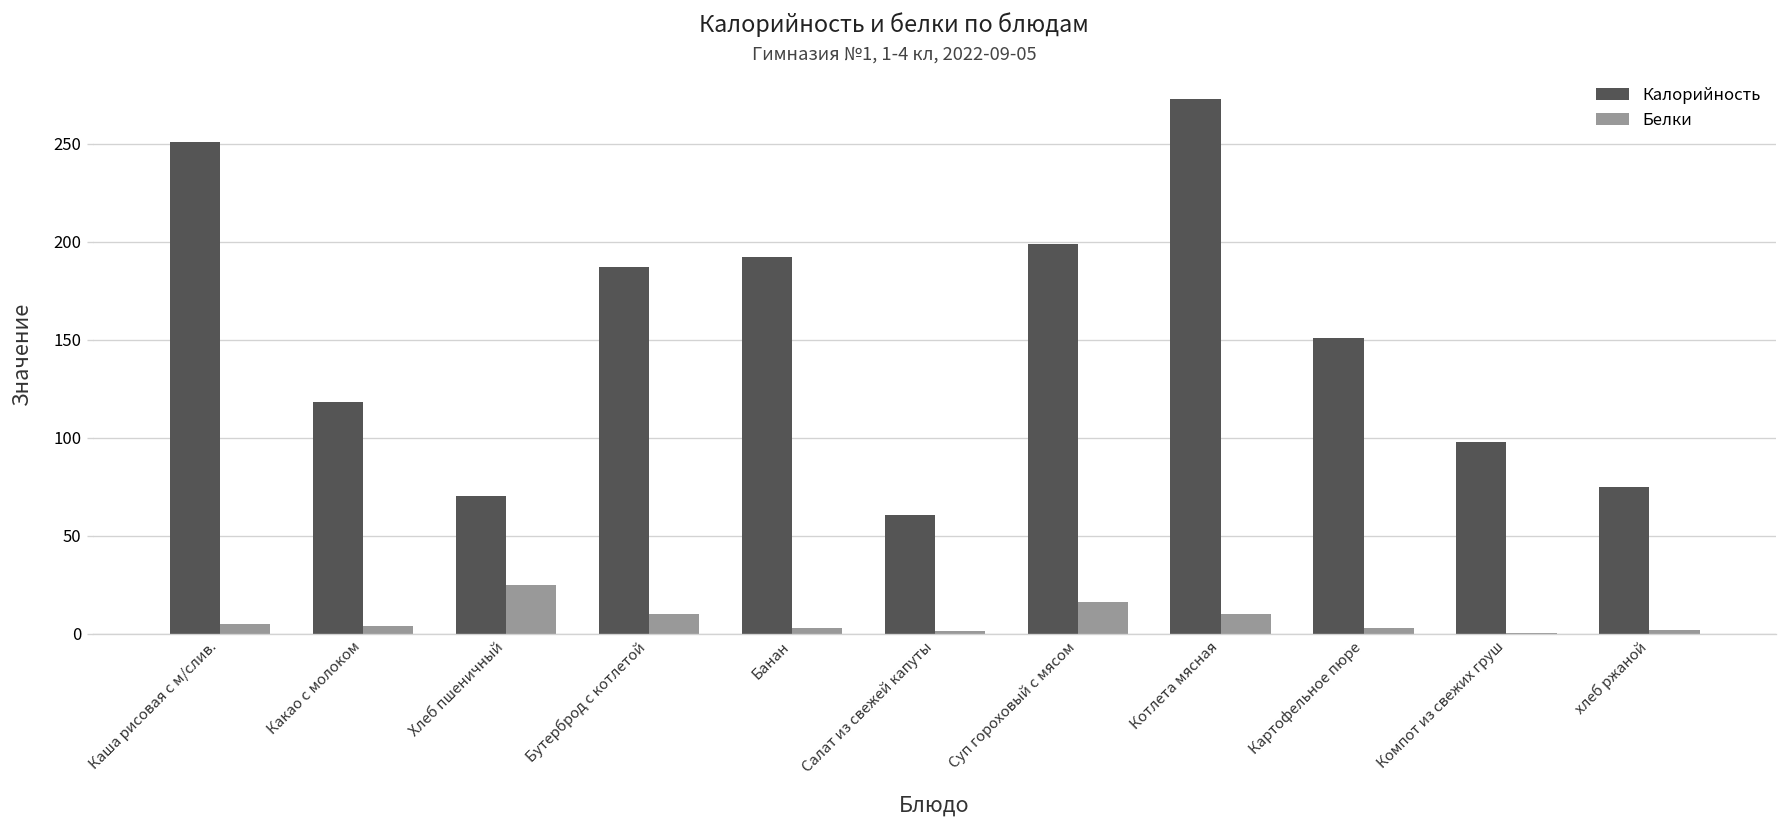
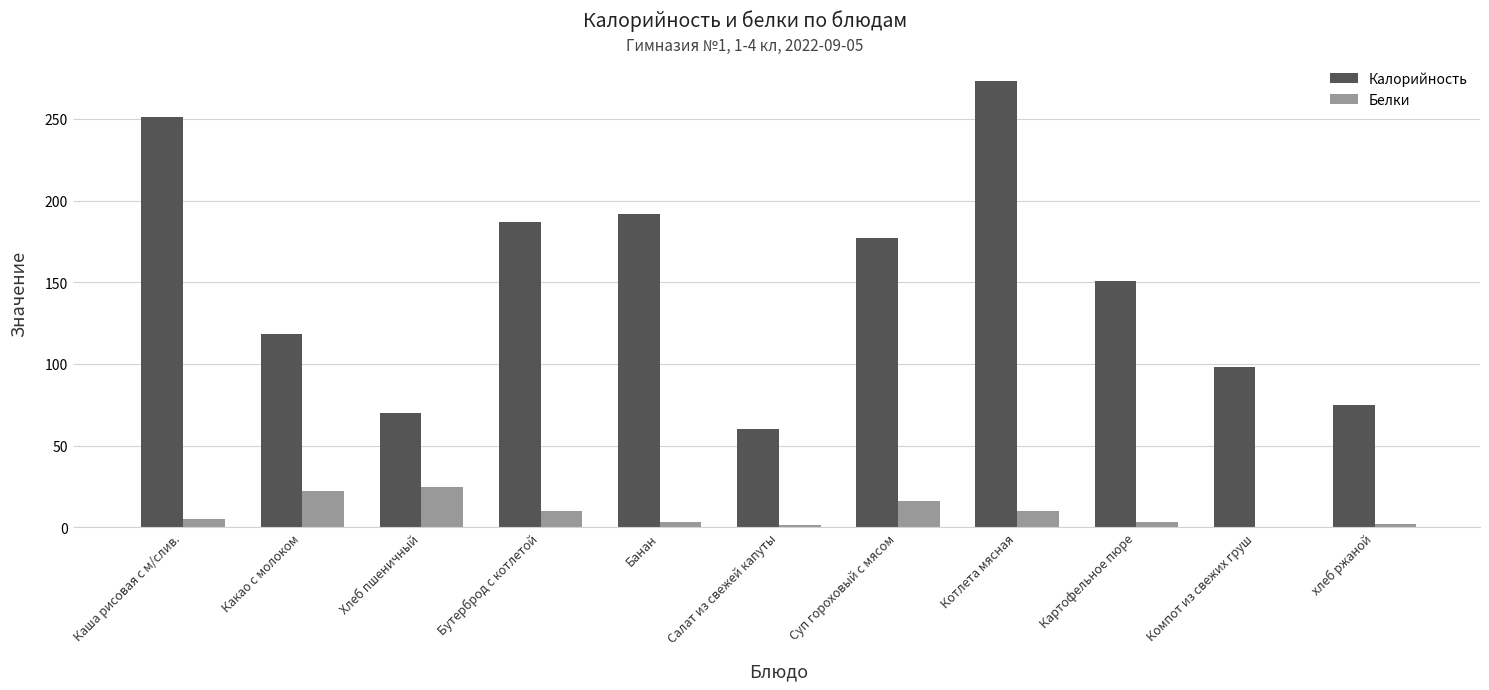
  {
    "Калорийность": {
      "Каша рисовая с м/слив.": 251,
      "Какао с молоком": 118,
      "Хлеб пшеничный": 70,
      "Бутерброд с котлетой": 187,
      "Банан": 192,
      "Салат из свежей капуты": 60,
-     "Суп гороховый с мясом": 199,
+     "Суп гороховый с мясом": 177,
      "Котлета мясная": 273,
      "Картофельное пюре": 151,
      "Компот из свежих груш": 98,
      "хлеб ржаной": 75
    },
    "Белки": {
      "Каша рисовая с м/слив.": 5,
-     "Какао с молоком": 4,
+     "Какао с молоком": 22,
      "Хлеб пшеничный": 25,
      "Бутерброд с котлетой": 10,
      "Банан": 3,
      "Суп гороховый с мясом": 16,
      "Котлета мясная": 10,
      "Картофельное пюре": 3,
      "хлеб ржаной": 2
    }
  }
